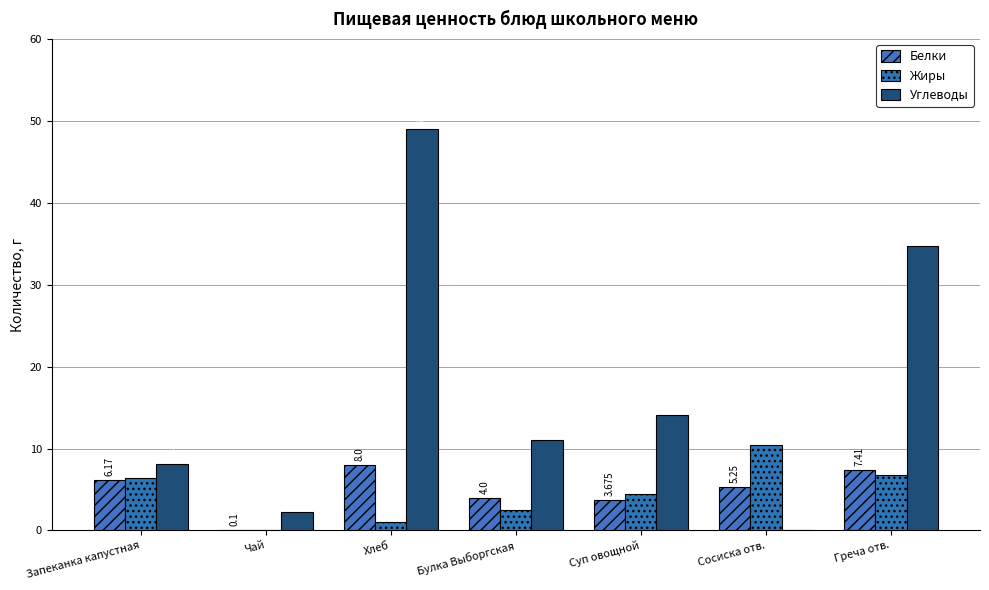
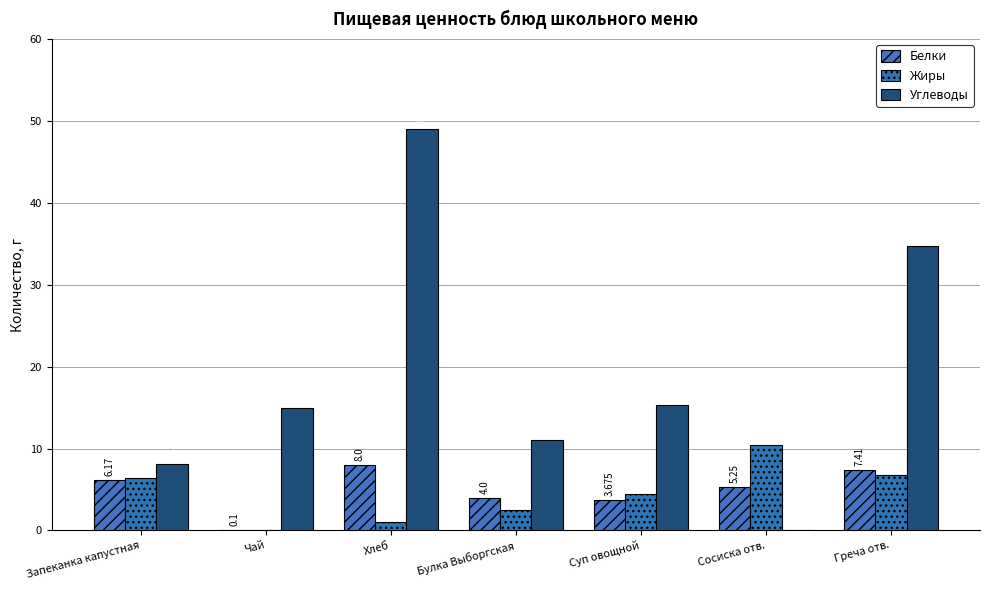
  {
    "Углеводы": {
      "Запеканка капустная": 8,
-     "Чай": 2,
+     "Чай": 15,
      "Хлеб": 49,
      "Булка Выборгская": 11,
-     "Суп овощной": 14,
+     "Суп овощной": 15,
      "Сосиска отв.": 0,
      "Греча отв.": 35
    }
  }
